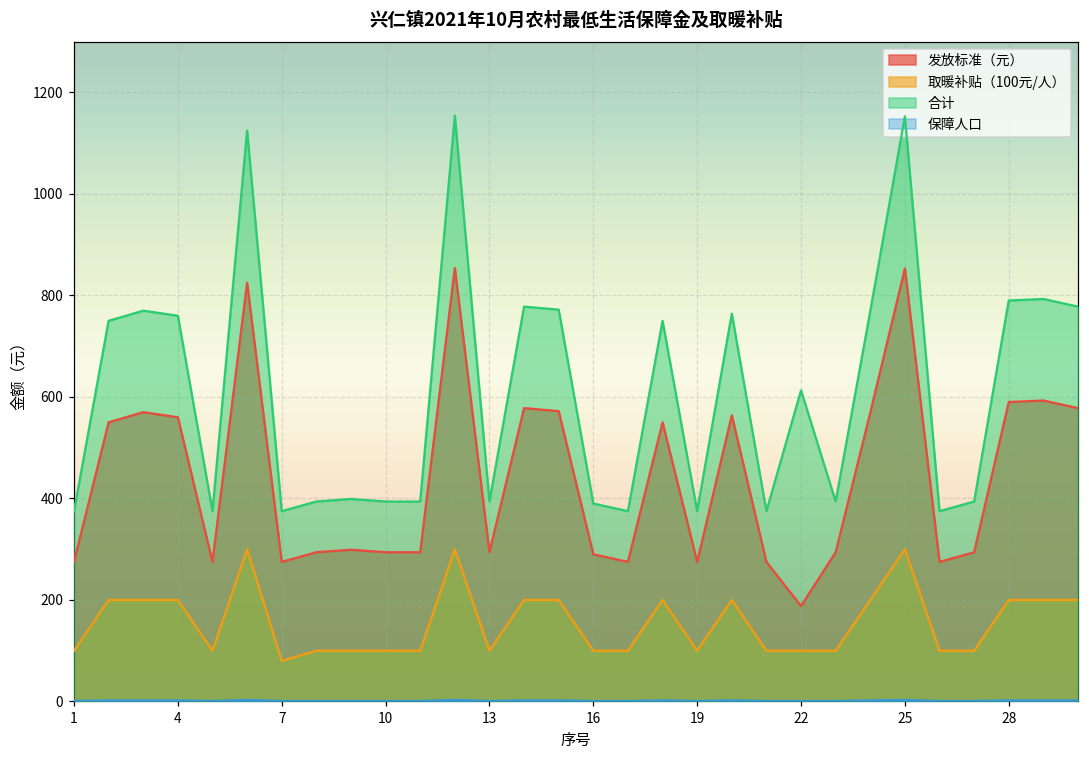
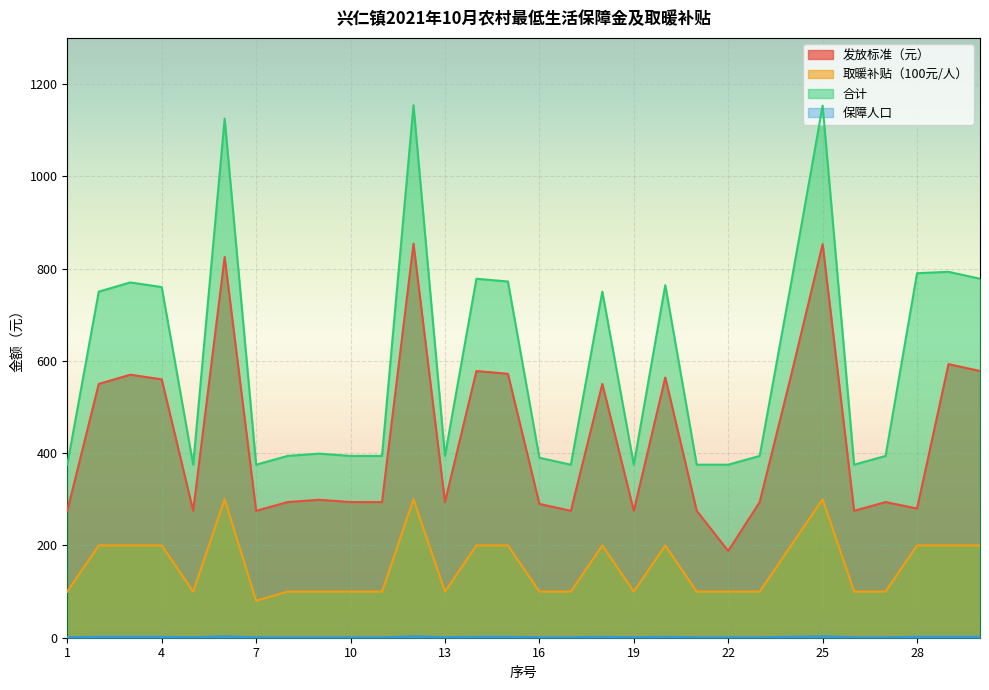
  {
    "发放标准（元）": {
      "1": 280,
      "4": 560,
      "7": 280,
      "10": 290,
      "13": 290,
      "16": 290,
      "19": 280,
      "22": 190,
      "25": 850,
-     "28": 590
+     "28": 280
    },
    "取暖补贴（100元/人）": {
      "1": 100,
      "4": 200,
      "7": 80,
      "10": 100,
      "13": 100,
      "16": 100,
      "19": 100,
      "22": 100,
      "25": 300,
      "28": 200
    },
    "合计": {
      "1": 380,
      "4": 760,
      "7": 380,
      "10": 390,
      "13": 390,
      "16": 390,
      "19": 380,
-     "22": 610,
+     "22": 380,
      "28": 790
    },
    "保障人口": {
      "1": 0,
      "4": 0,
      "7": 0,
      "10": 0,
      "13": 0,
      "16": 0,
      "19": 0,
      "22": 0,
      "25": 0,
      "28": 0
    }
  }
